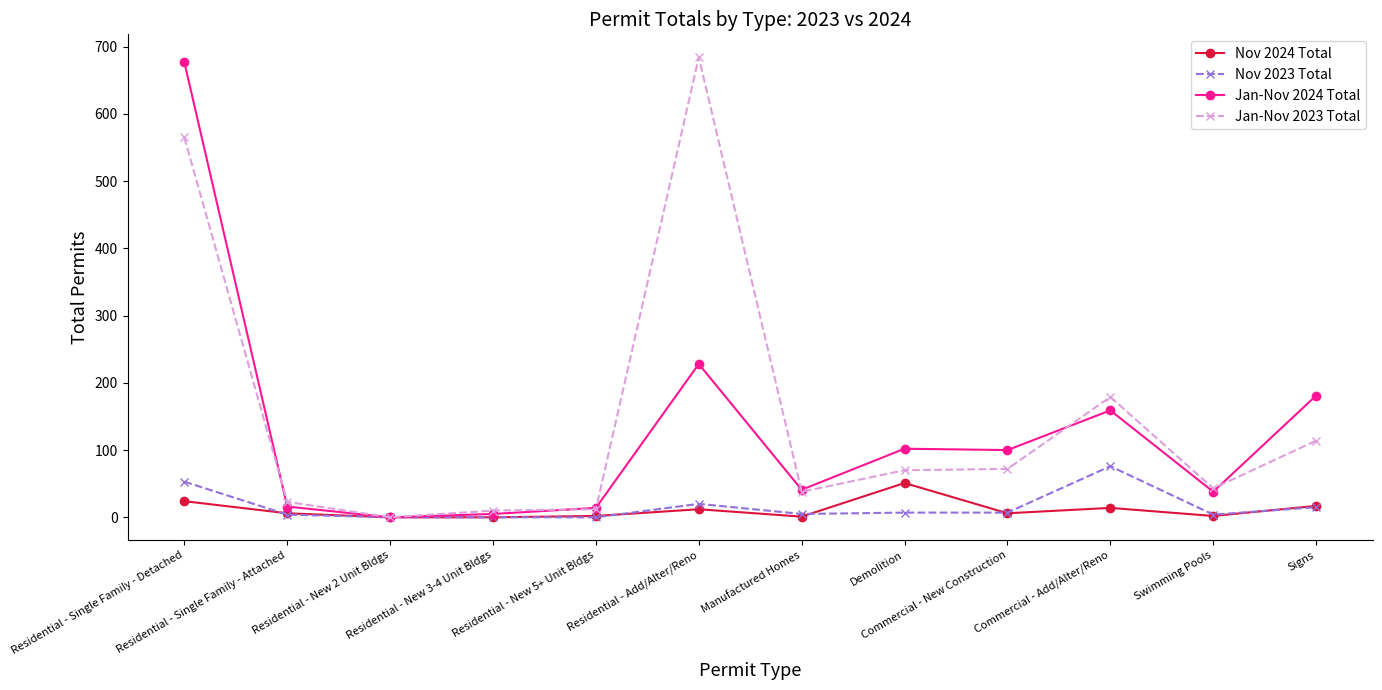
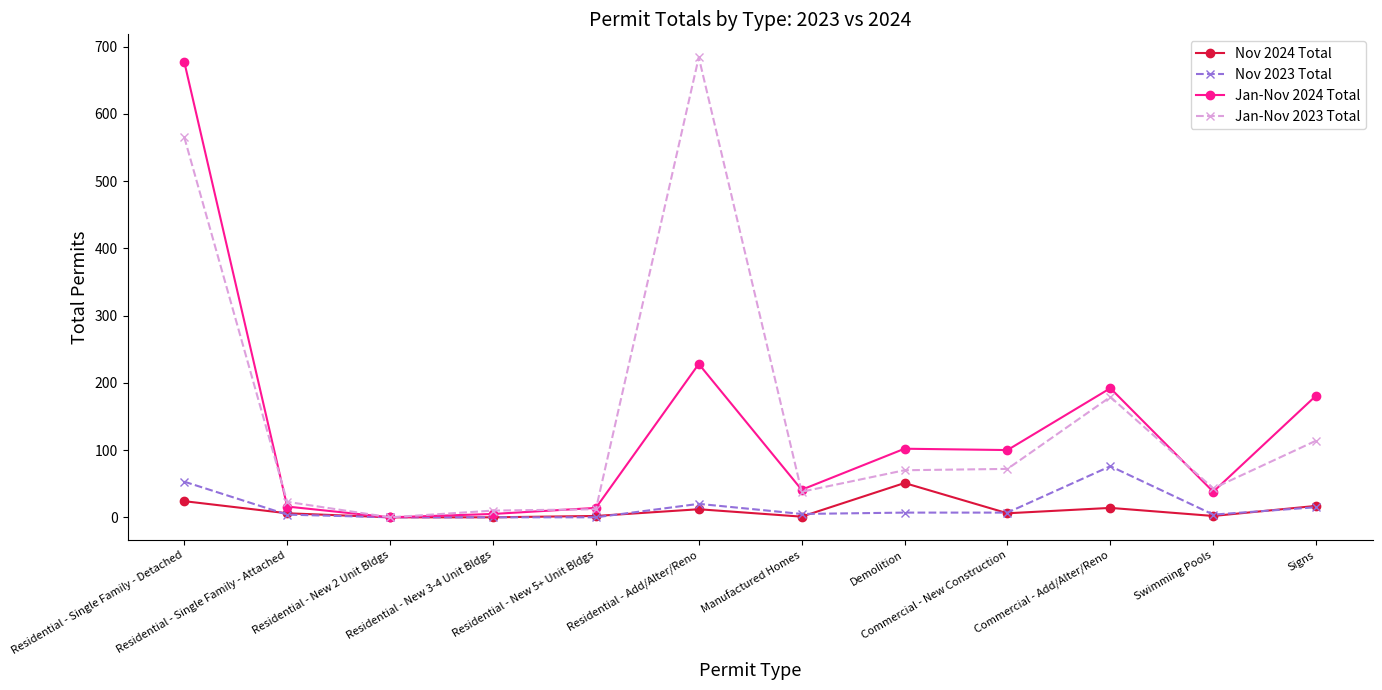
  {
    "Nov 2024 Total": {
      "Residential - Single Family - Detached": 20,
      "Residential - Add/Alter/Reno": 10,
      "Manufactured Homes": 0,
      "Demolition": 50,
      "Commercial - Add/Alter/Reno": 10
    },
    "Nov 2023 Total": {
      "Residential - Single Family - Detached": 50,
      "Residential - Add/Alter/Reno": 20,
      "Manufactured Homes": 10,
      "Demolition": 10,
      "Commercial - Add/Alter/Reno": 80
    },
    "Jan-Nov 2024 Total": {
      "Residential - Single Family - Detached": 680,
      "Residential - Single Family - Attached": 20,
      "Residential - New 3-4 Unit Bldgs": 10,
      "Residential - Add/Alter/Reno": 230,
      "Demolition": 100,
      "Commercial - New Construction": 100,
-     "Commercial - Add/Alter/Reno": 160,
+     "Commercial - Add/Alter/Reno": 190,
      "Swimming Pools": 40,
      "Signs": 180
    },
    "Jan-Nov 2023 Total": {
      "Residential - Single Family - Detached": 570,
      "Residential - Single Family - Attached": 20,
      "Residential - New 3-4 Unit Bldgs": 10,
      "Residential - Add/Alter/Reno": 680,
      "Demolition": 70,
      "Commercial - New Construction": 70,
      "Commercial - Add/Alter/Reno": 180,
      "Swimming Pools": 40,
      "Signs": 110
    }
  }
